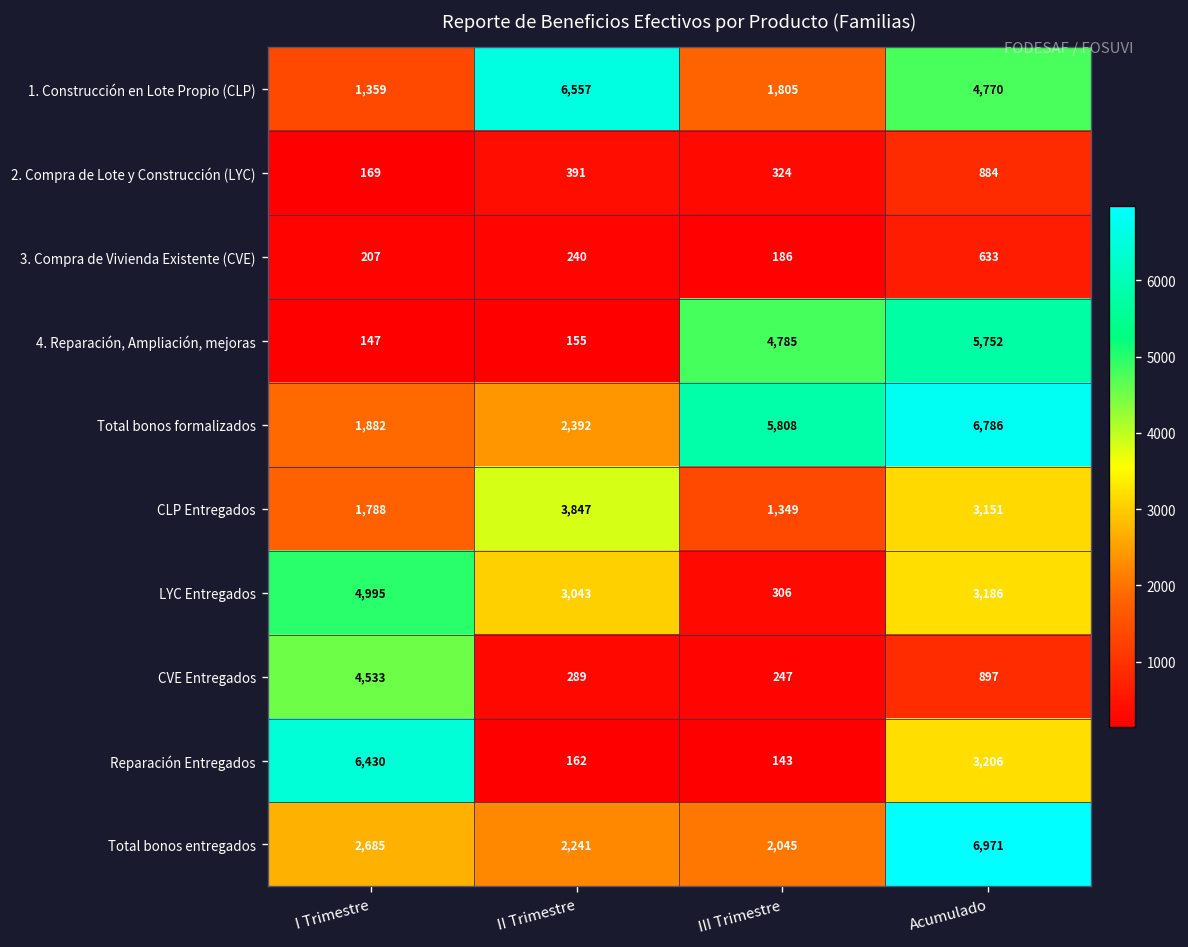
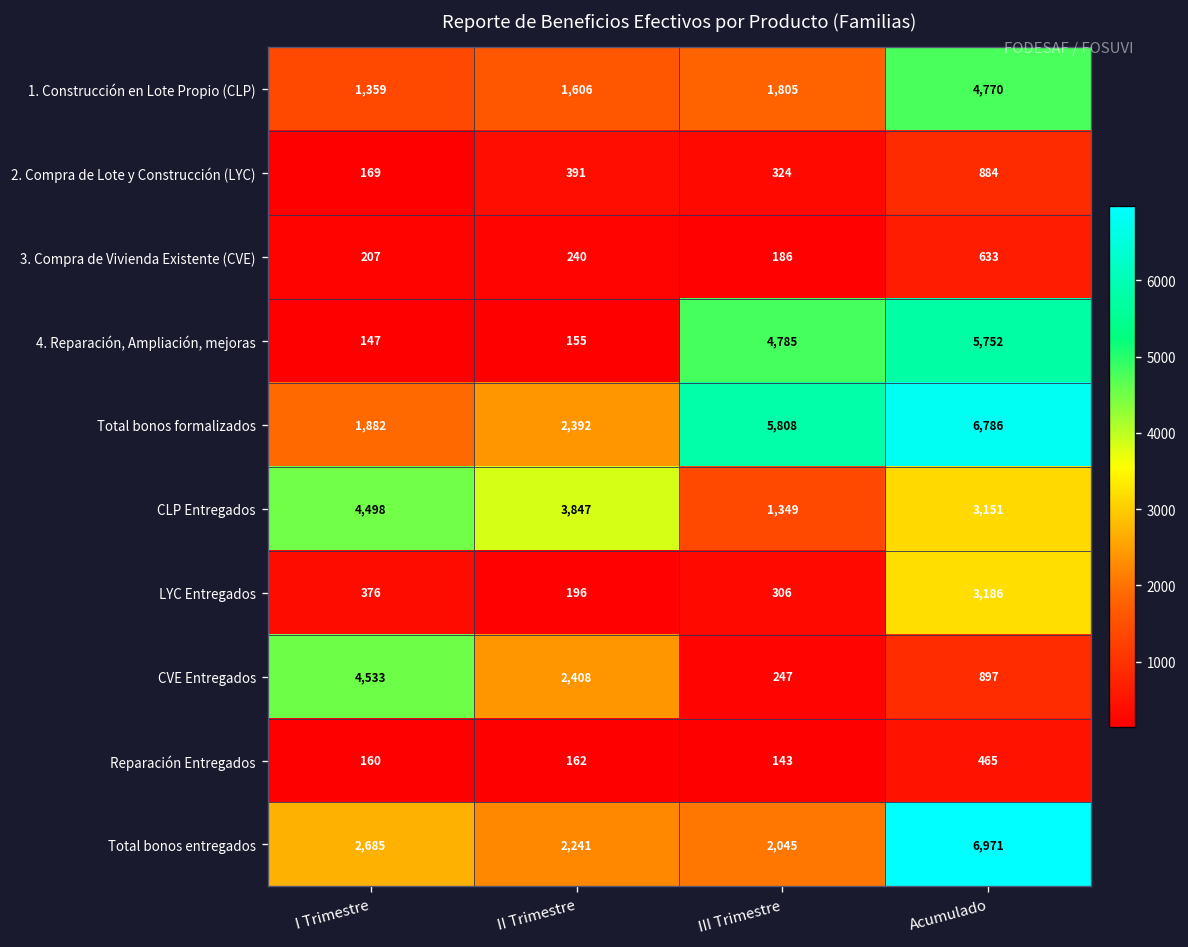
  {
    "1. Construcción en Lote Propio (CLP)": {
      "I Trimestre": "1,359",
-     "II Trimestre": "6,557",
+     "II Trimestre": "1,606",
      "III Trimestre": "1,805",
      "Acumulado": "4,770"
    },
    "2. Compra de Lote y Construcción (LYC)": {
      "I Trimestre": "169",
      "II Trimestre": "391",
      "III Trimestre": "324",
      "Acumulado": "884"
    },
    "3. Compra de Vivienda Existente (CVE)": {
      "I Trimestre": "207",
      "II Trimestre": "240",
      "III Trimestre": "186",
      "Acumulado": "633"
    },
    "4. Reparación, Ampliación, mejoras": {
      "I Trimestre": "147",
      "II Trimestre": "155",
      "III Trimestre": "4,785",
      "Acumulado": "5,752"
    },
    "Total bonos formalizados": {
      "I Trimestre": "1,882",
      "II Trimestre": "2,392",
      "III Trimestre": "5,808",
      "Acumulado": "6,786"
    },
    "CLP Entregados": {
-     "I Trimestre": "1,788",
+     "I Trimestre": "4,498",
      "II Trimestre": "3,847",
      "III Trimestre": "1,349",
      "Acumulado": "3,151"
    },
    "LYC Entregados": {
-     "I Trimestre": "4,995",
-     "II Trimestre": "3,043",
+     "I Trimestre": "376",
+     "II Trimestre": "196",
      "III Trimestre": "306",
      "Acumulado": "3,186"
    },
    "CVE Entregados": {
      "I Trimestre": "4,533",
-     "II Trimestre": "289",
+     "II Trimestre": "2,408",
      "III Trimestre": "247",
      "Acumulado": "897"
    },
    "Reparación Entregados": {
-     "I Trimestre": "6,430",
+     "I Trimestre": "160",
      "II Trimestre": "162",
      "III Trimestre": "143",
-     "Acumulado": "3,206"
+     "Acumulado": "465"
    },
    "Total bonos entregados": {
      "I Trimestre": "2,685",
      "II Trimestre": "2,241",
      "III Trimestre": "2,045",
      "Acumulado": "6,971"
    }
  }
